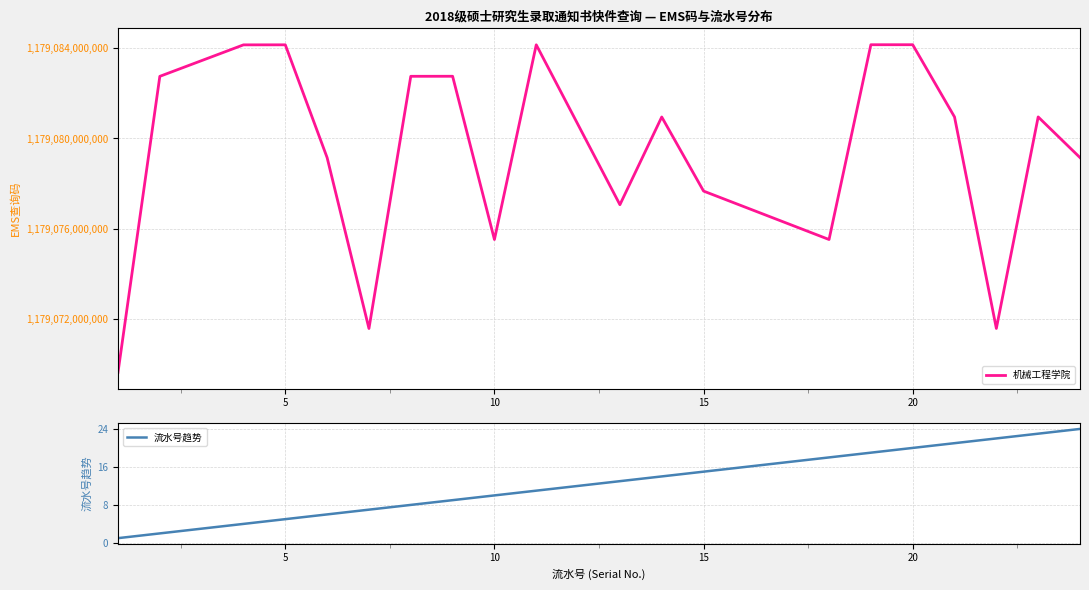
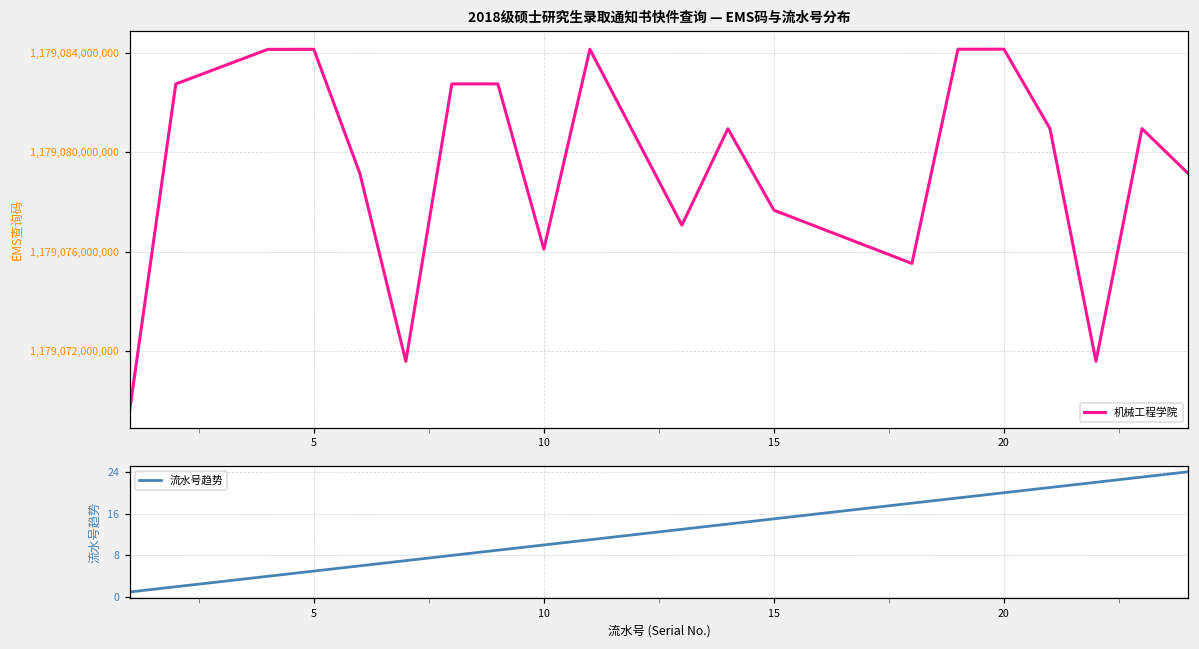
  {
    "2018级硕士研究生录取通知书快件查询 — EMS码与流水号分布": {
      "5": "1,179,084,100,000",
-     "10": "1,179,075,500,000",
+     "10": "1,179,076,100,000",
      "15": "1,179,077,700,000",
      "20": "1,179,084,200,000"
    }
  }
